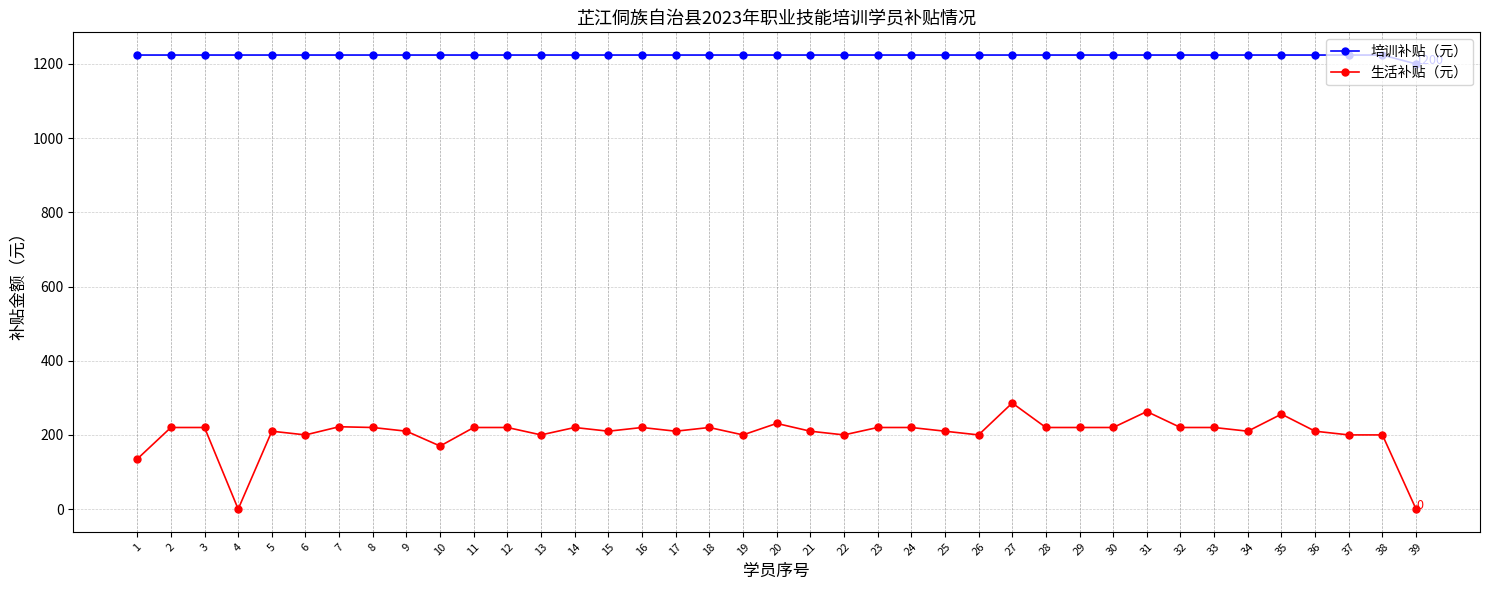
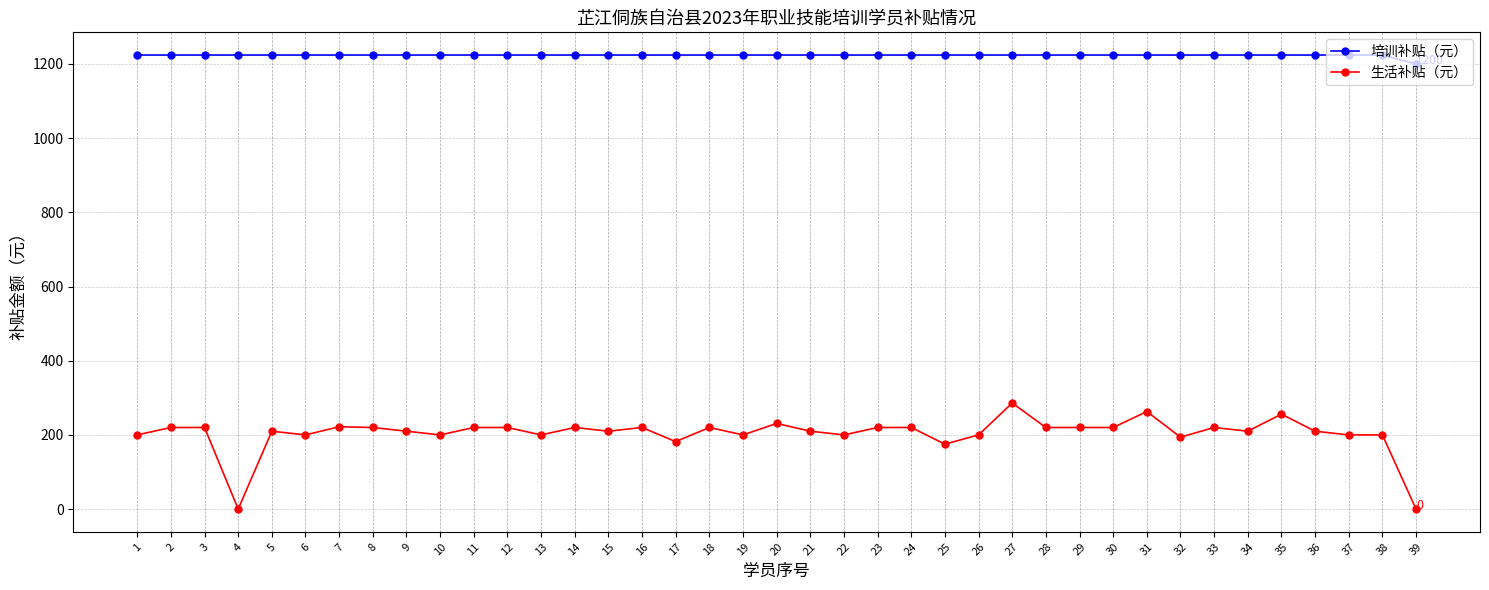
  {
    "培训补贴（元）": {
      "1": 1220,
      "2": 1220,
      "3": 1220,
      "4": 1220,
      "5": 1220,
      "6": 1220,
      "7": 1220,
      "8": 1220,
      "9": 1220,
      "10": 1220,
      "11": 1220,
      "12": 1220,
      "13": 1220,
      "14": 1220,
      "15": 1220,
      "16": 1220,
      "17": 1220,
      "18": 1220,
      "19": 1220,
      "20": 1220,
      "21": 1220,
      "22": 1220,
      "23": 1220,
      "24": 1220,
      "25": 1220,
      "26": 1220,
      "27": 1220,
      "28": 1220,
      "29": 1220,
      "30": 1220,
      "31": 1220,
      "32": 1220,
      "33": 1220,
      "34": 1220,
      "35": 1220,
      "36": 1220
    },
    "生活补贴（元）": {
-     "1": 140,
+     "1": 200,
      "2": 220,
      "3": 220,
      "4": 0,
      "5": 210,
      "6": 200,
      "7": 220,
      "8": 220,
      "9": 210,
-     "10": 170,
+     "10": 200,
      "11": 220,
      "12": 220,
      "13": 200,
      "14": 220,
      "15": 210,
      "16": 220,
-     "17": 210,
+     "17": 180,
      "18": 220,
      "19": 200,
      "20": 230,
      "21": 210,
      "22": 200,
      "23": 220,
      "24": 220,
-     "25": 210,
+     "25": 180,
      "26": 200,
      "27": 290,
      "28": 220,
      "29": 220,
      "30": 220,
      "31": 260,
-     "32": 220,
+     "32": 190,
      "33": 220,
      "34": 210,
      "35": 260,
      "36": 210,
      "37": 200,
      "38": 200
    }
  }
